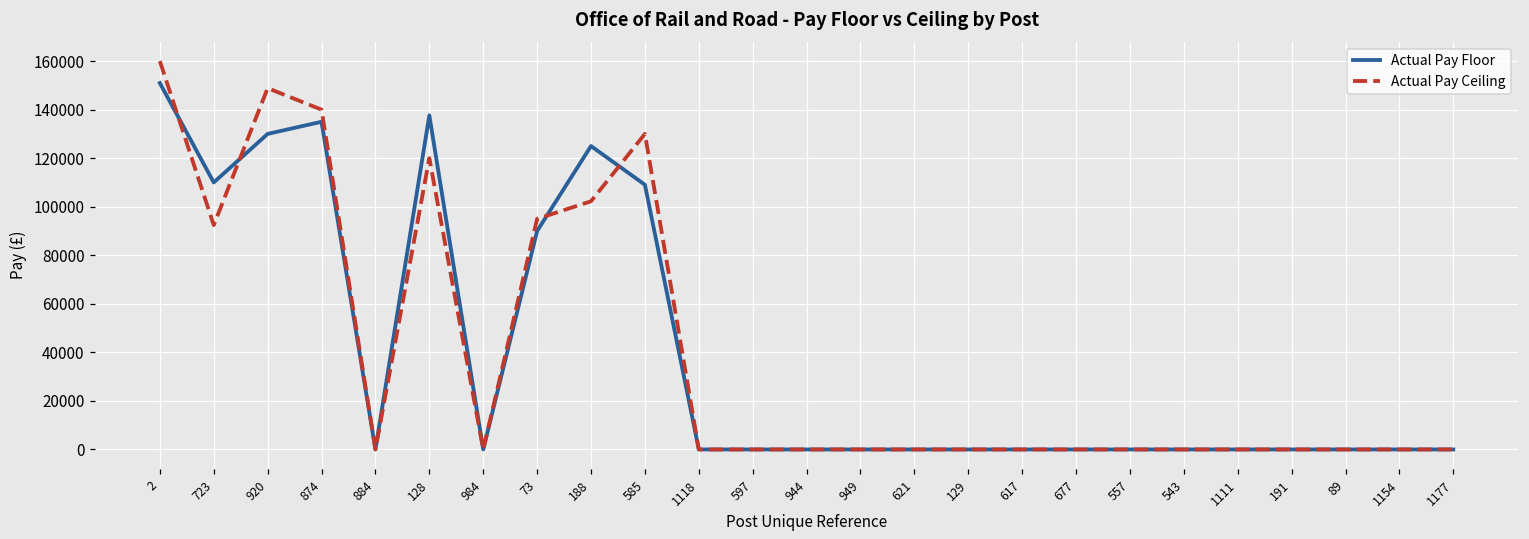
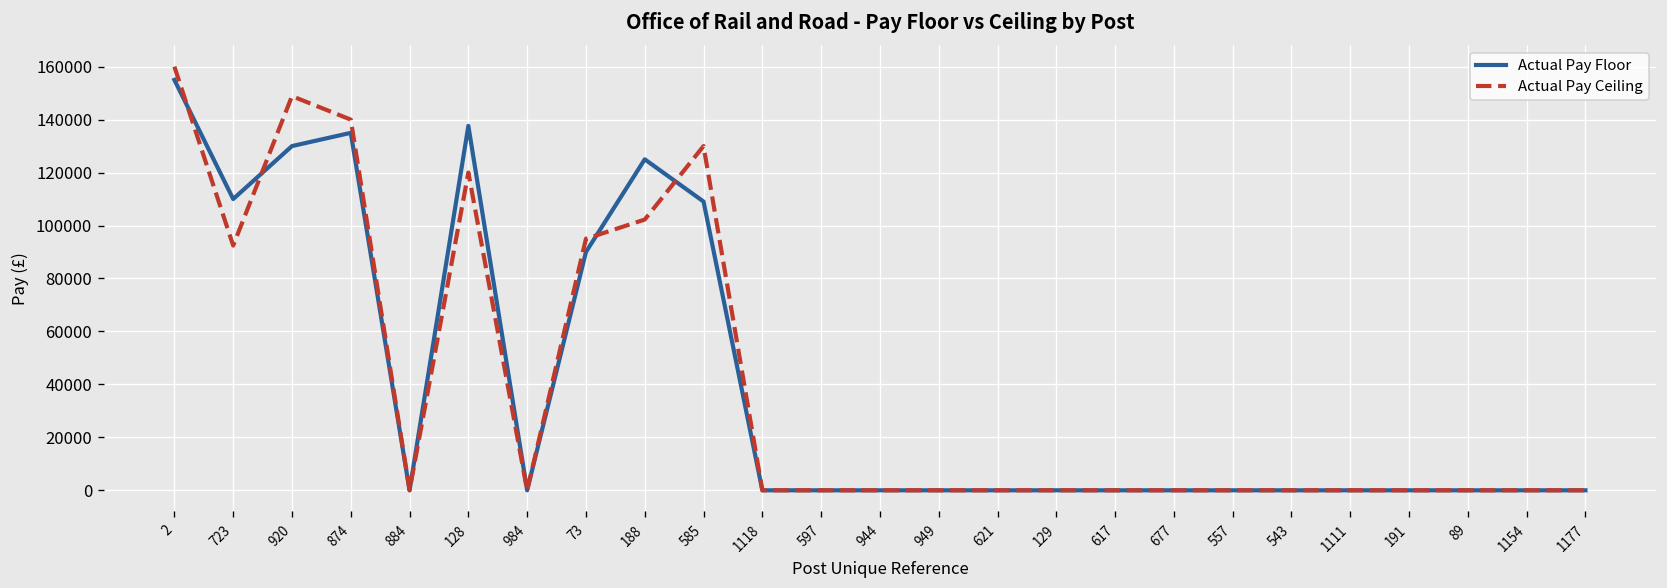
  {
    "Actual Pay Floor": {
-     "2": 151000,
+     "2": 155000,
      "723": 110000,
      "920": 130000,
      "874": 135000,
      "128": 138000,
      "73": 90000,
      "188": 125000,
      "585": 109000
    },
    "Actual Pay Ceiling": {
      "2": 160000,
      "723": 92000,
      "920": 149000,
      "874": 140000,
      "128": 120000,
      "73": 95000,
      "188": 102000,
      "585": 130000
    }
  }
